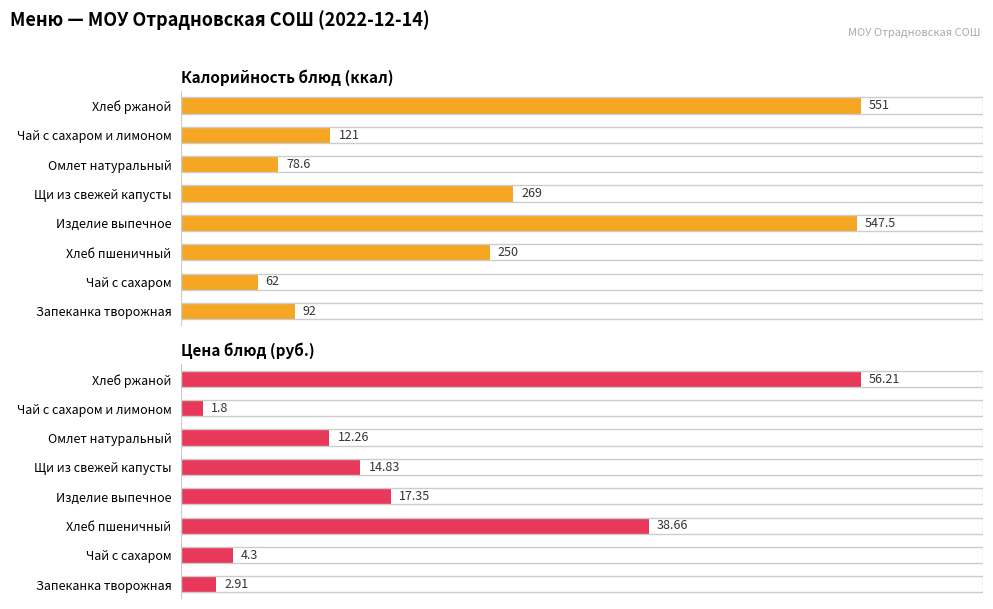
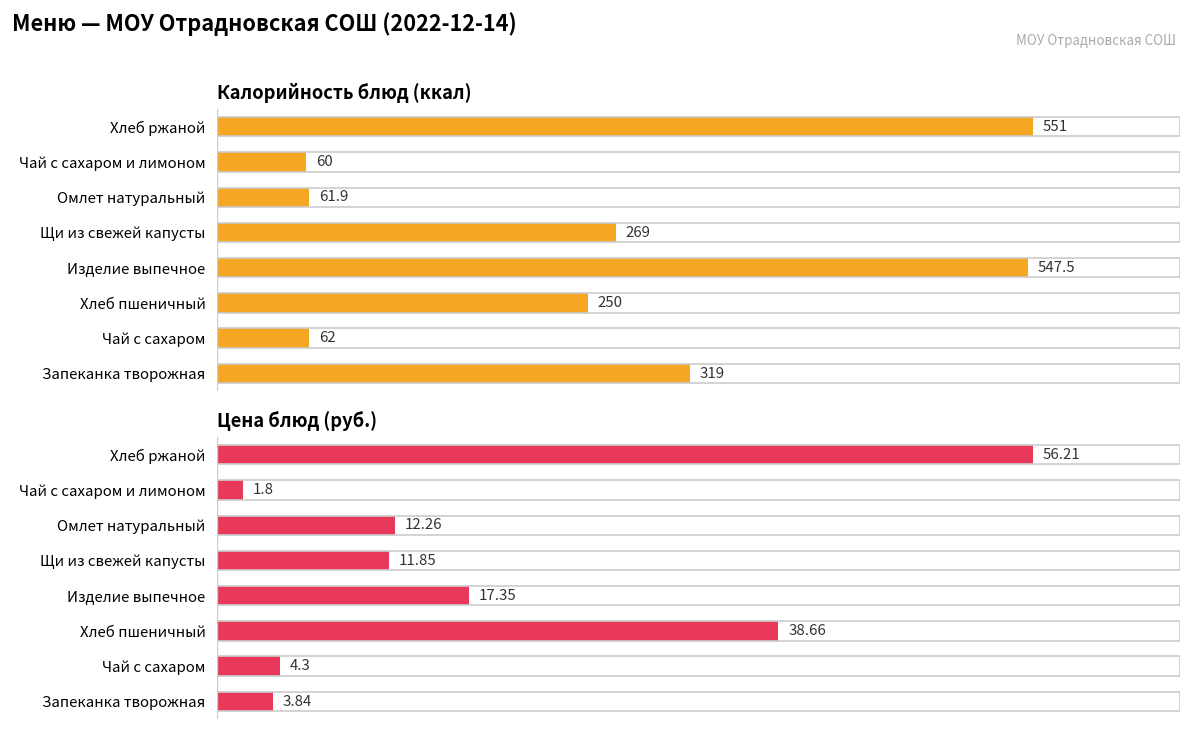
  {
    "Калорийность блюд (ккал)": {
      "Хлеб ржаной": 551,
-     "Чай с сахаром и лимоном": 121,
-     "Омлет натуральный": 78.6,
+     "Чай с сахаром и лимоном": 60,
+     "Омлет натуральный": 61.9,
      "Щи из свежей капусты": 269,
      "Изделие выпечное": 547.5,
      "Хлеб пшеничный": 250,
      "Чай с сахаром": 62,
-     "Запеканка творожная": 92
+     "Запеканка творожная": 319
    },
    "Цена блюд (руб.)": {
      "Хлеб ржаной": 56.21,
      "Чай с сахаром и лимоном": 1.8,
      "Омлет натуральный": 12.26,
-     "Щи из свежей капусты": 14.83,
+     "Щи из свежей капусты": 11.85,
      "Изделие выпечное": 17.35,
      "Хлеб пшеничный": 38.66,
      "Чай с сахаром": 4.3,
-     "Запеканка творожная": 2.91
+     "Запеканка творожная": 3.84
    }
  }
